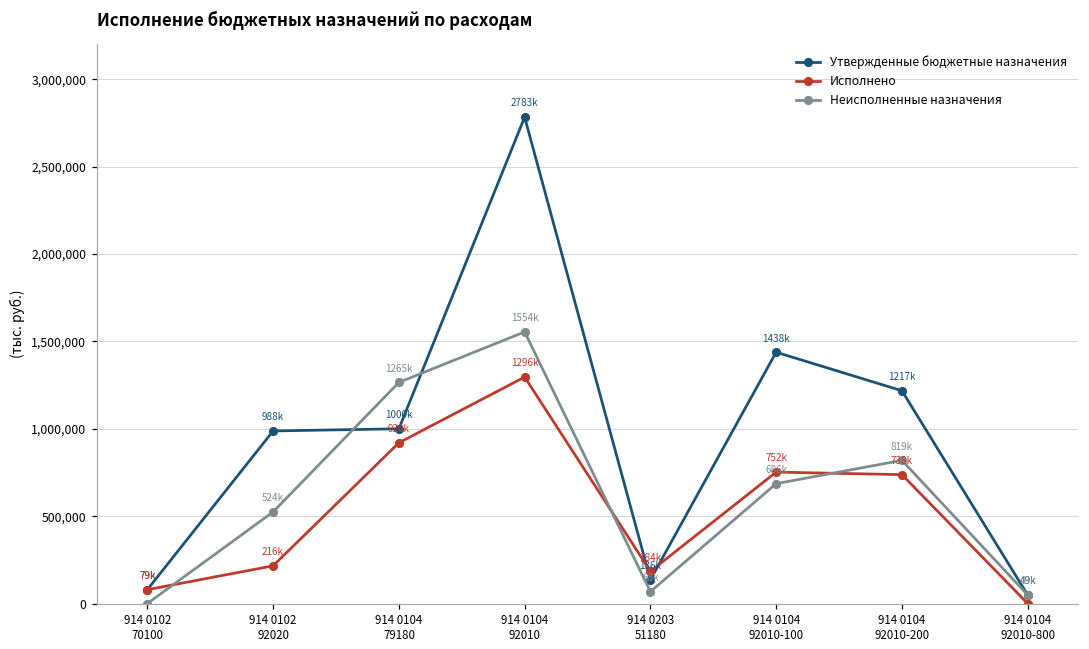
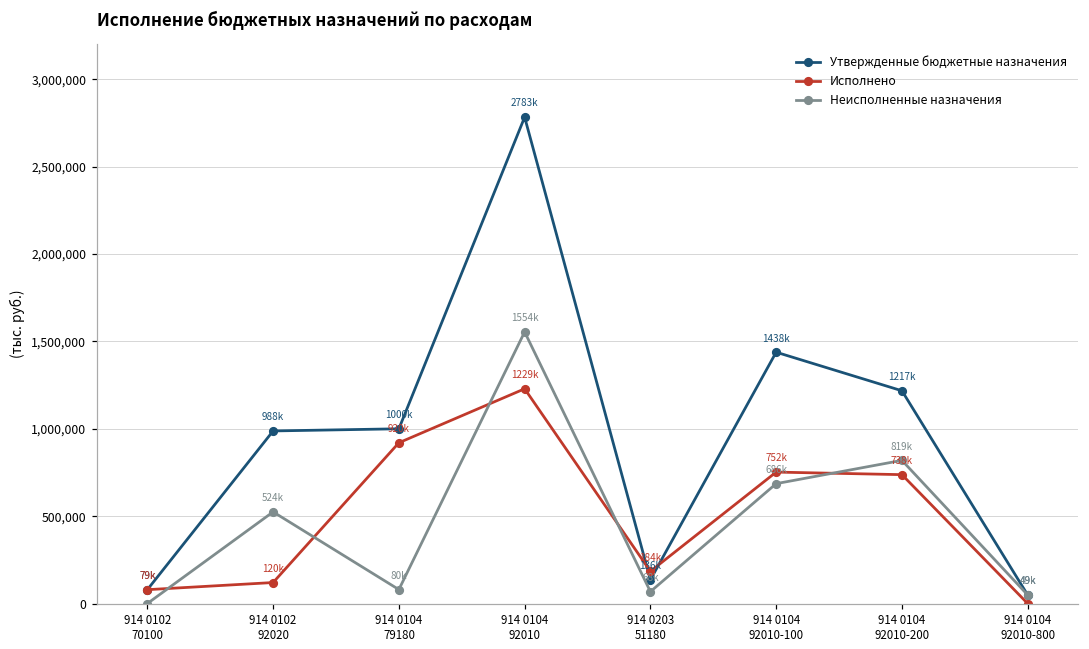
  {
    "Утвержденные бюджетные назначения": {
      "914 0102 92020": "988k",
      "914 0104 79180": "1000k",
      "914 0104 92010": "2783k",
      "914 0104 92010-100": "1438k",
      "914 0104 92010-200": "1217k"
    },
    "Исполнено": {
-     "914 0102 92020": "216k",
-     "914 0104 92010": "1296k",
+     "914 0102 92020": "120k",
+     "914 0104 92010": "1229k",
      "914 0104 92010-100": "752k"
    },
    "Неисполненные назначения": {
      "914 0102 92020": "524k",
-     "914 0104 79180": "1265k",
+     "914 0104 79180": "80k",
      "914 0104 92010": "1554k",
      "914 0104 92010-200": "819k"
    }
  }
